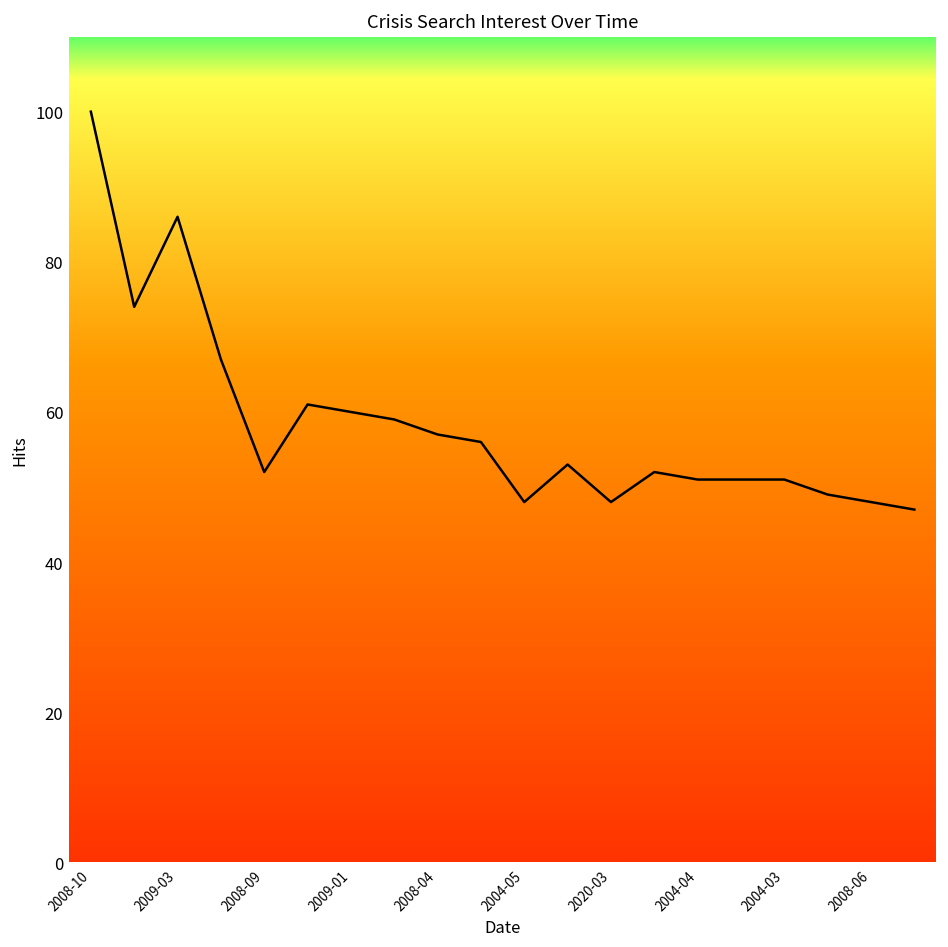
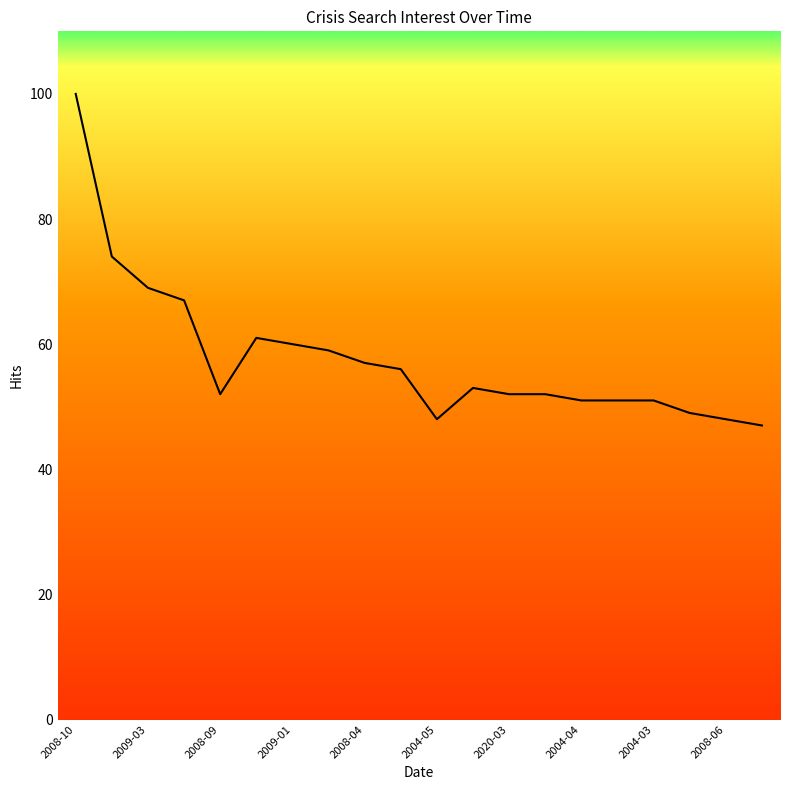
  {
    "2008-10": 100,
-   "2009-03": 86,
+   "2009-03": 69,
    "2008-09": 52,
    "2009-01": 60,
    "2008-04": 57,
    "2004-05": 48,
-   "2020-03": 48,
+   "2020-03": 52,
    "2004-04": 51,
    "2004-03": 51,
    "2008-06": 48
  }
